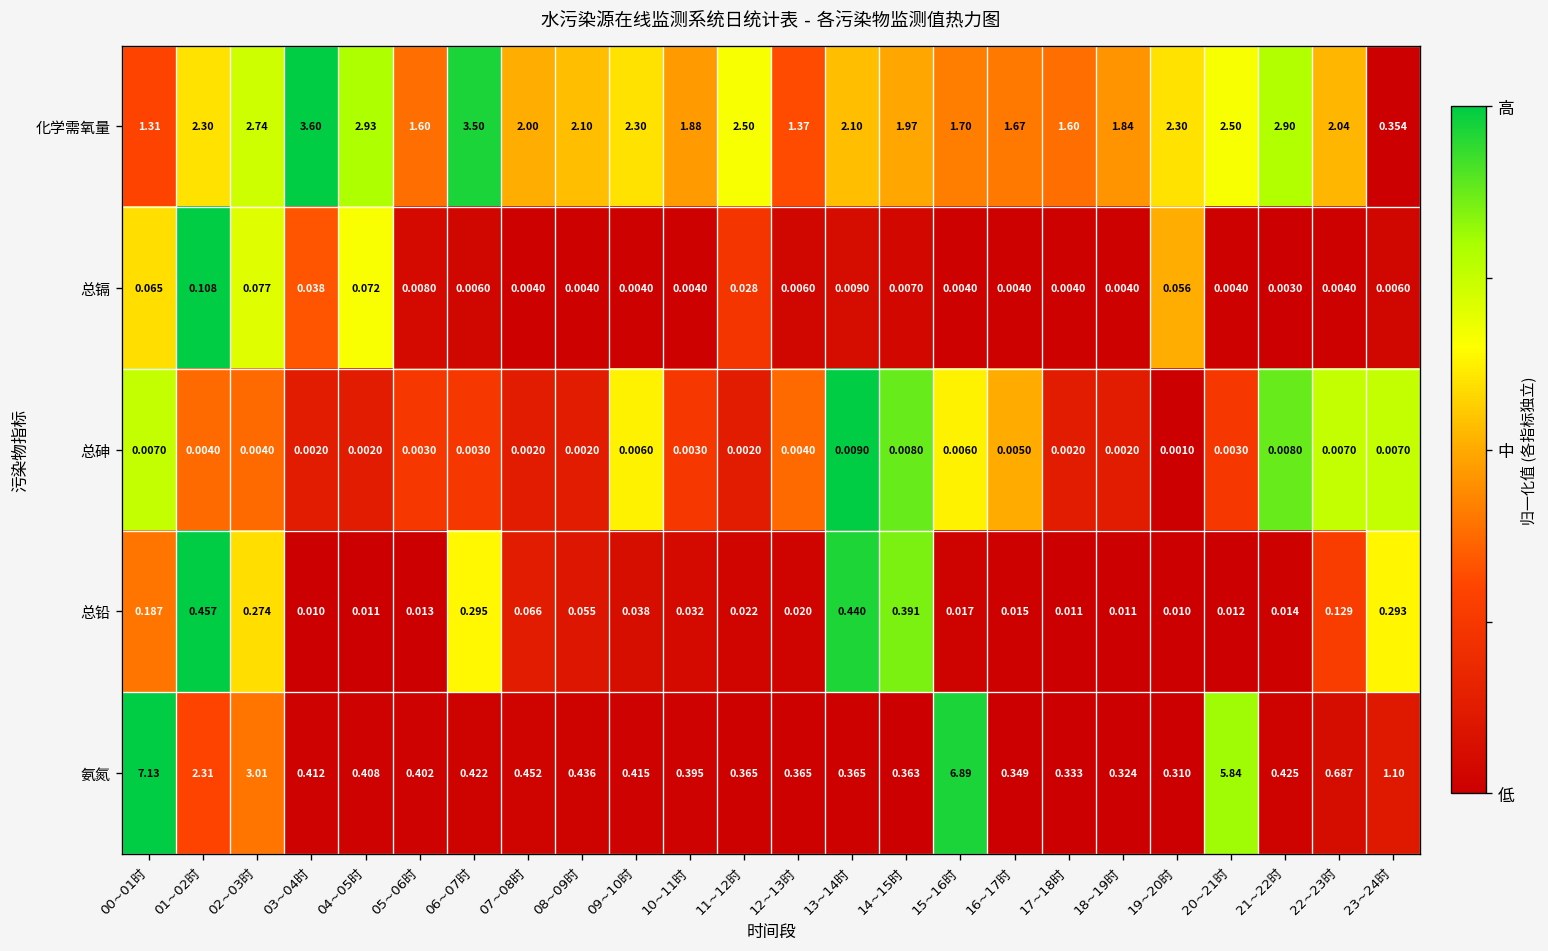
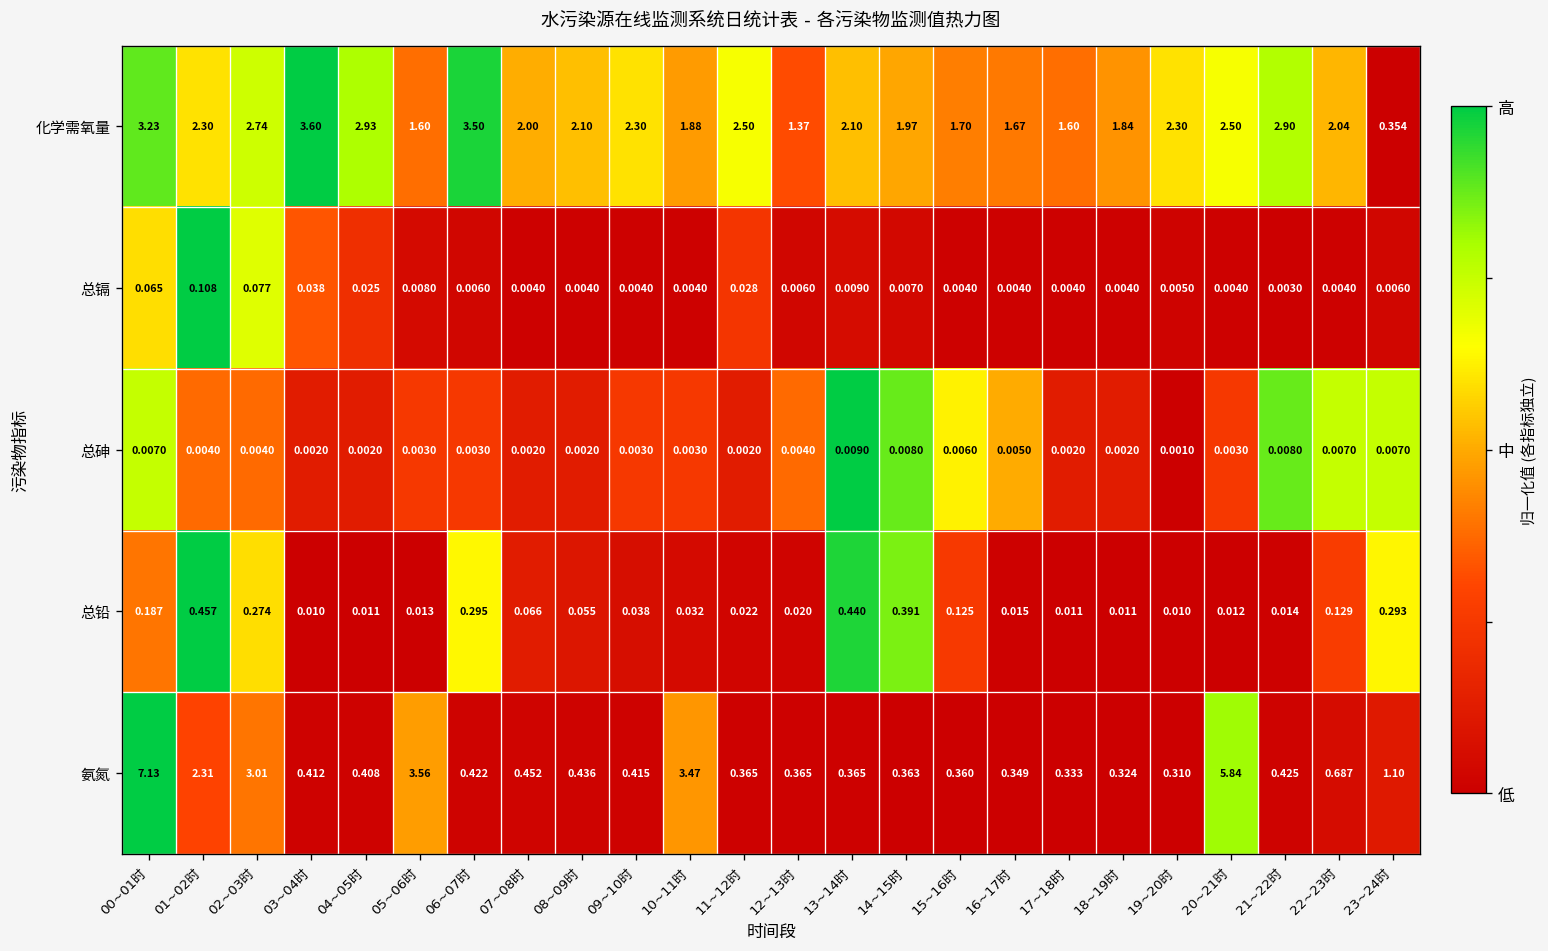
  {
    "化学需氧量": {
-     "00~01时": 1.31,
+     "00~01时": 3.23,
      "01~02时": 2.30,
      "02~03时": 2.74,
      "03~04时": 3.60,
      "04~05时": 2.93,
      "05~06时": 1.60,
      "06~07时": 3.50,
      "07~08时": 2.00,
      "08~09时": 2.10,
      "09~10时": 2.30,
      "10~11时": 1.88,
      "11~12时": 2.50,
      "12~13时": 1.37,
      "13~14时": 2.10,
      "14~15时": 1.97,
      "15~16时": 1.70,
      "16~17时": 1.67,
      "17~18时": 1.60,
      "18~19时": 1.84,
      "19~20时": 2.30,
      "20~21时": 2.50,
      "21~22时": 2.90,
      "22~23时": 2.04,
      "23~24时": 0.354
    },
    "总镉": {
      "00~01时": 0.065,
      "01~02时": 0.108,
      "02~03时": 0.077,
      "03~04时": 0.038,
-     "04~05时": 0.072,
+     "04~05时": 0.025,
      "05~06时": 0.0080,
      "06~07时": 0.0060,
      "07~08时": 0.0040,
      "08~09时": 0.0040,
      "09~10时": 0.0040,
      "10~11时": 0.0040,
      "11~12时": 0.028,
      "12~13时": 0.0060,
      "13~14时": 0.0090,
      "14~15时": 0.0070,
      "15~16时": 0.0040,
      "16~17时": 0.0040,
      "17~18时": 0.0040,
      "18~19时": 0.0040,
-     "19~20时": 0.056,
+     "19~20时": 0.0050,
      "20~21时": 0.0040,
      "21~22时": 0.0030,
      "22~23时": 0.0040,
      "23~24时": 0.0060
    },
    "总砷": {
      "00~01时": 0.0070,
      "01~02时": 0.0040,
      "02~03时": 0.0040,
      "03~04时": 0.0020,
      "04~05时": 0.0020,
      "05~06时": 0.0030,
      "06~07时": 0.0030,
      "07~08时": 0.0020,
      "08~09时": 0.0020,
-     "09~10时": 0.0060,
+     "09~10时": 0.0030,
      "10~11时": 0.0030,
      "11~12时": 0.0020,
      "12~13时": 0.0040,
      "13~14时": 0.0090,
      "14~15时": 0.0080,
      "15~16时": 0.0060,
      "16~17时": 0.0050,
      "17~18时": 0.0020,
      "18~19时": 0.0020,
      "19~20时": 0.0010,
      "20~21时": 0.0030,
      "21~22时": 0.0080,
      "22~23时": 0.0070,
      "23~24时": 0.0070
    },
    "总铅": {
      "00~01时": 0.187,
      "01~02时": 0.457,
      "02~03时": 0.274,
      "03~04时": 0.010,
      "04~05时": 0.011,
      "05~06时": 0.013,
      "06~07时": 0.295,
      "07~08时": 0.066,
      "08~09时": 0.055,
      "09~10时": 0.038,
      "10~11时": 0.032,
      "11~12时": 0.022,
      "12~13时": 0.020,
      "13~14时": 0.440,
      "14~15时": 0.391,
-     "15~16时": 0.017,
+     "15~16时": 0.125,
      "16~17时": 0.015,
      "17~18时": 0.011,
      "18~19时": 0.011,
      "19~20时": 0.010,
      "20~21时": 0.012,
      "21~22时": 0.014,
      "22~23时": 0.129,
      "23~24时": 0.293
    },
    "氨氮": {
      "00~01时": 7.13,
      "01~02时": 2.31,
      "02~03时": 3.01,
      "03~04时": 0.412,
      "04~05时": 0.408,
-     "05~06时": 0.402,
+     "05~06时": 3.56,
      "06~07时": 0.422,
      "07~08时": 0.452,
      "08~09时": 0.436,
      "09~10时": 0.415,
-     "10~11时": 0.395,
+     "10~11时": 3.47,
      "11~12时": 0.365,
      "12~13时": 0.365,
      "13~14时": 0.365,
      "14~15时": 0.363,
-     "15~16时": 6.89,
+     "15~16时": 0.360,
      "16~17时": 0.349,
      "17~18时": 0.333,
      "18~19时": 0.324,
      "19~20时": 0.310,
      "20~21时": 5.84,
      "21~22时": 0.425,
      "22~23时": 0.687,
      "23~24时": 1.10
    }
  }
